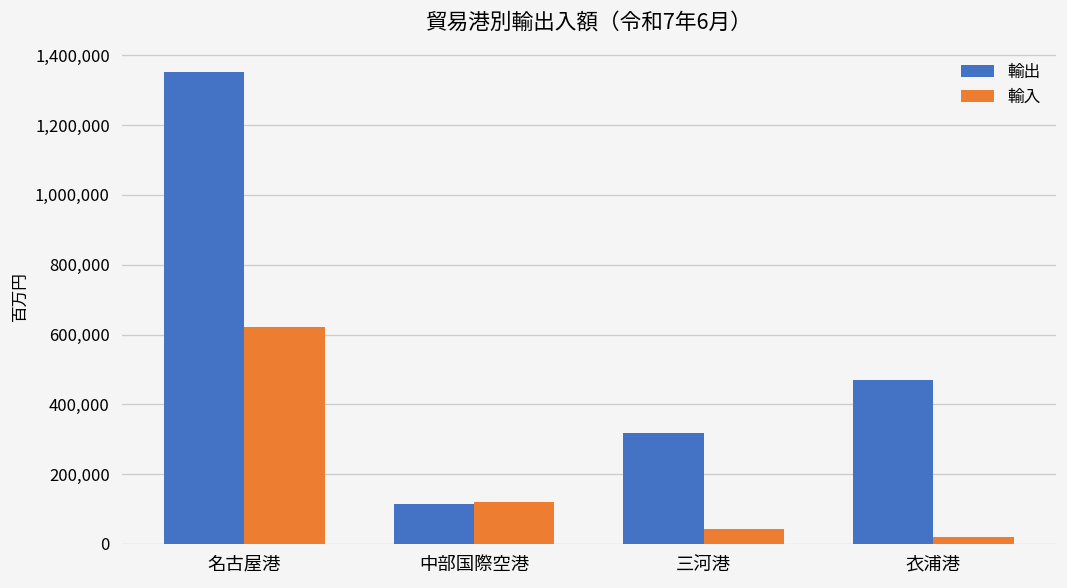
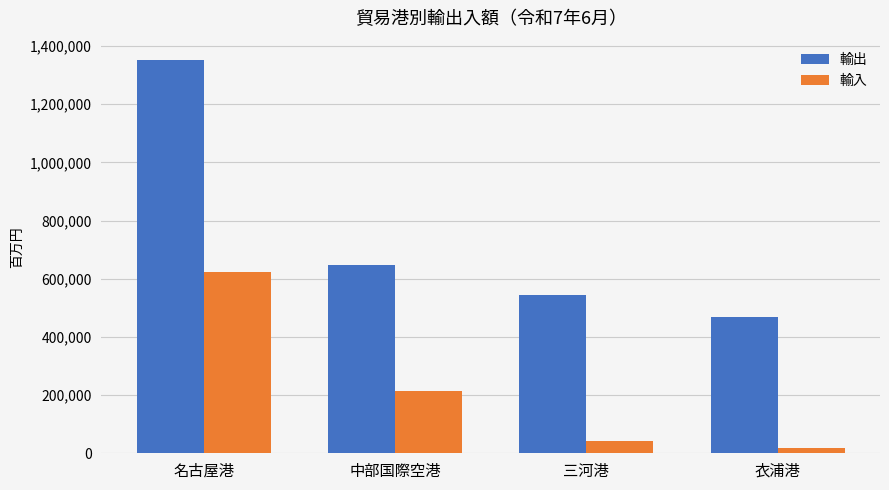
  {
    "輸出": {
      "名古屋港": "1,350,000",
-     "中部国際空港": "110,000",
-     "三河港": "320,000",
+     "中部国際空港": "650,000",
+     "三河港": "550,000",
      "衣浦港": "470,000"
    },
    "輸入": {
      "名古屋港": "620,000",
-     "中部国際空港": "120,000",
+     "中部国際空港": "210,000",
      "三河港": "40,000",
      "衣浦港": "20,000"
    }
  }
